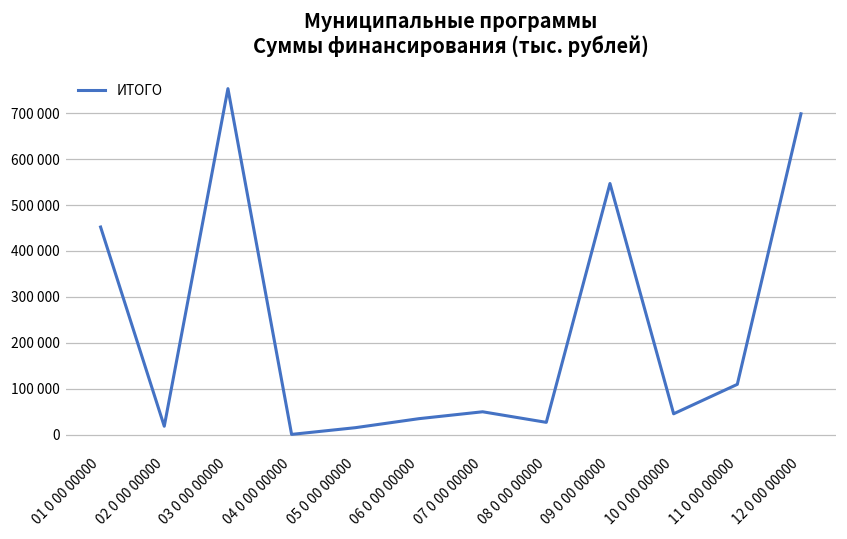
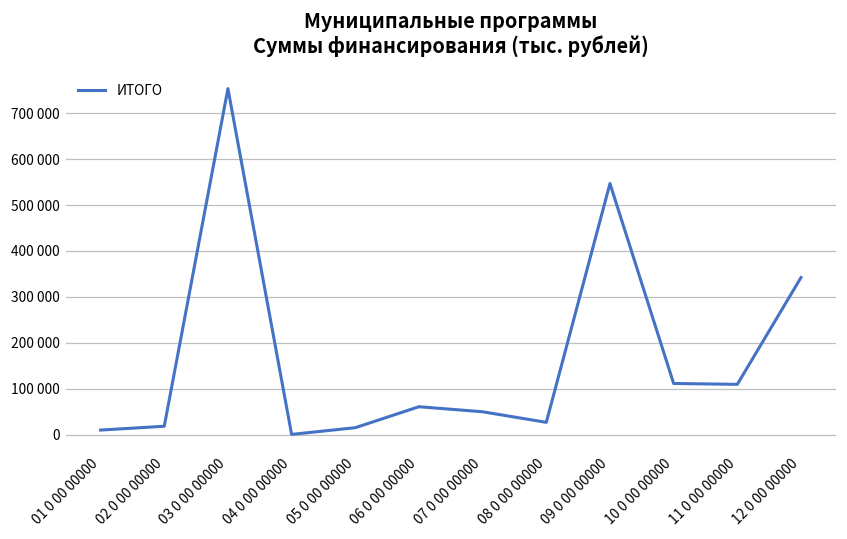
  {
-   "01 0 00 00000": 450000,
+   "01 0 00 00000": 10000,
    "02 0 00 00000": 20000,
    "03 0 00 00000": 750000,
    "04 0 00 00000": 0,
    "05 0 00 00000": 20000,
-   "06 0 00 00000": 30000,
+   "06 0 00 00000": 60000,
    "07 0 00 00000": 50000,
    "08 0 00 00000": 30000,
    "09 0 00 00000": 550000,
-   "10 0 00 00000": 50000,
+   "10 0 00 00000": 110000,
    "11 0 00 00000": 110000,
-   "12 0 00 00000": 700000
+   "12 0 00 00000": 340000
  }
